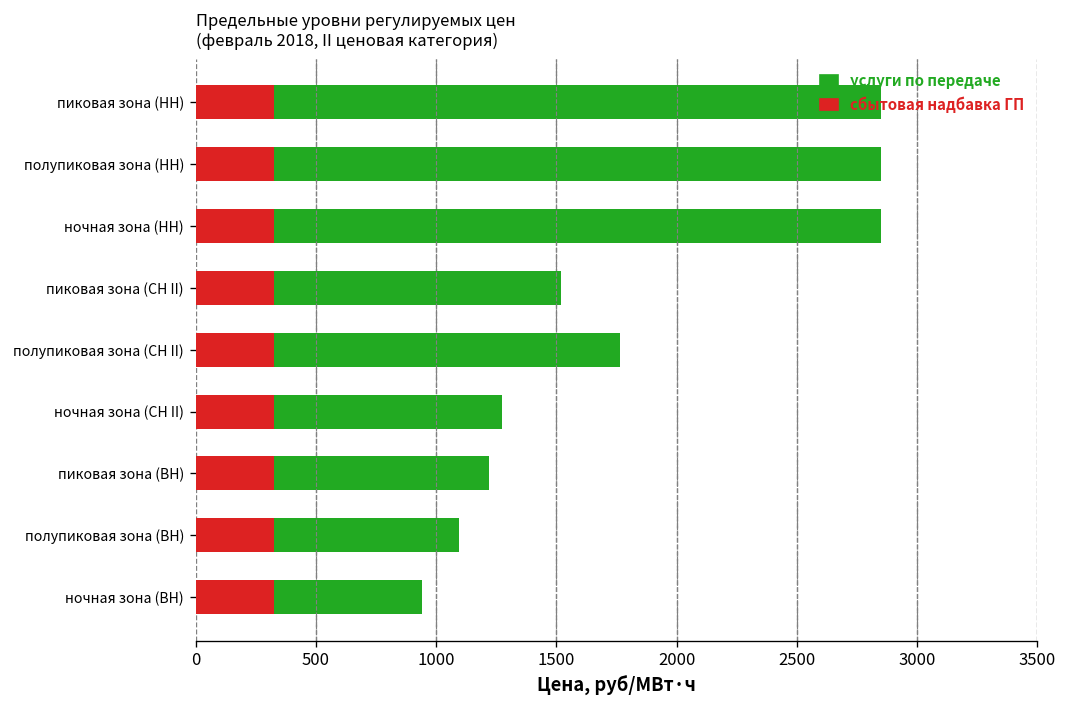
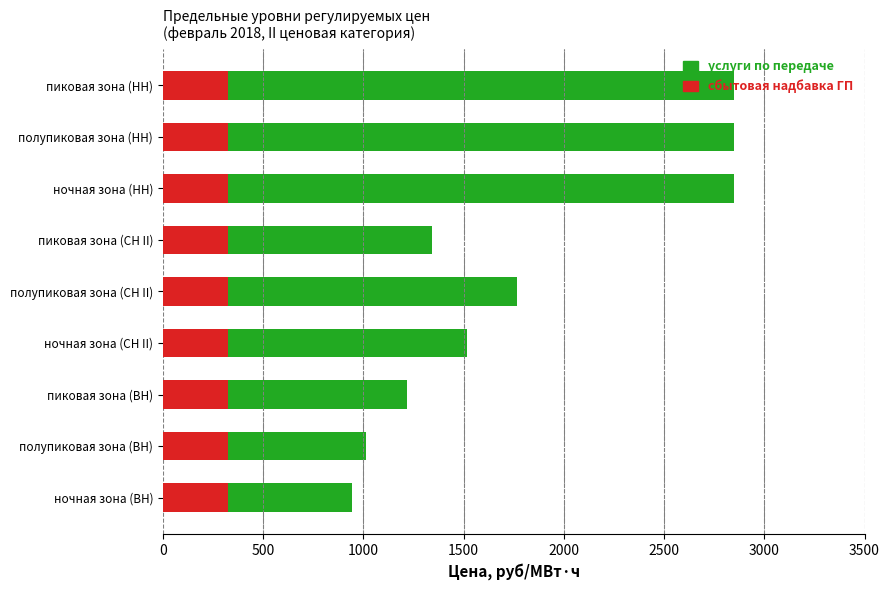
  {
    "услуги по передаче": {
      "пиковая зона (НН)": 2850,
      "полупиковая зона (НН)": 2850,
      "ночная зона (НН)": 2850,
-     "пиковая зона (СН II)": 1520,
+     "пиковая зона (СН II)": 1340,
      "полупиковая зона (СН II)": 1760,
-     "ночная зона (СН II)": 1270,
+     "ночная зона (СН II)": 1520,
      "пиковая зона (ВН)": 1220,
-     "полупиковая зона (ВН)": 1090,
+     "полупиковая зона (ВН)": 1020,
      "ночная зона (ВН)": 940
    }
  }
